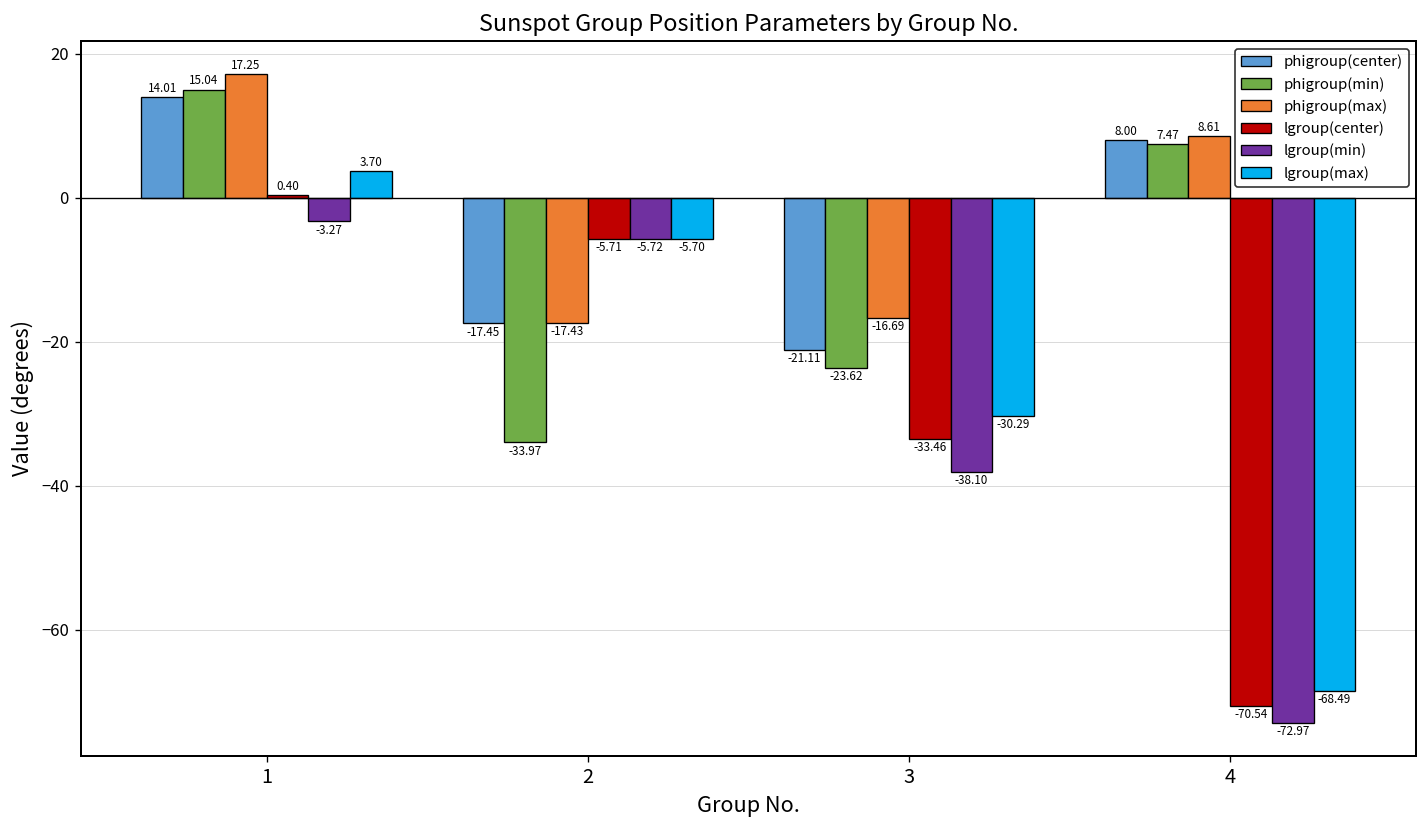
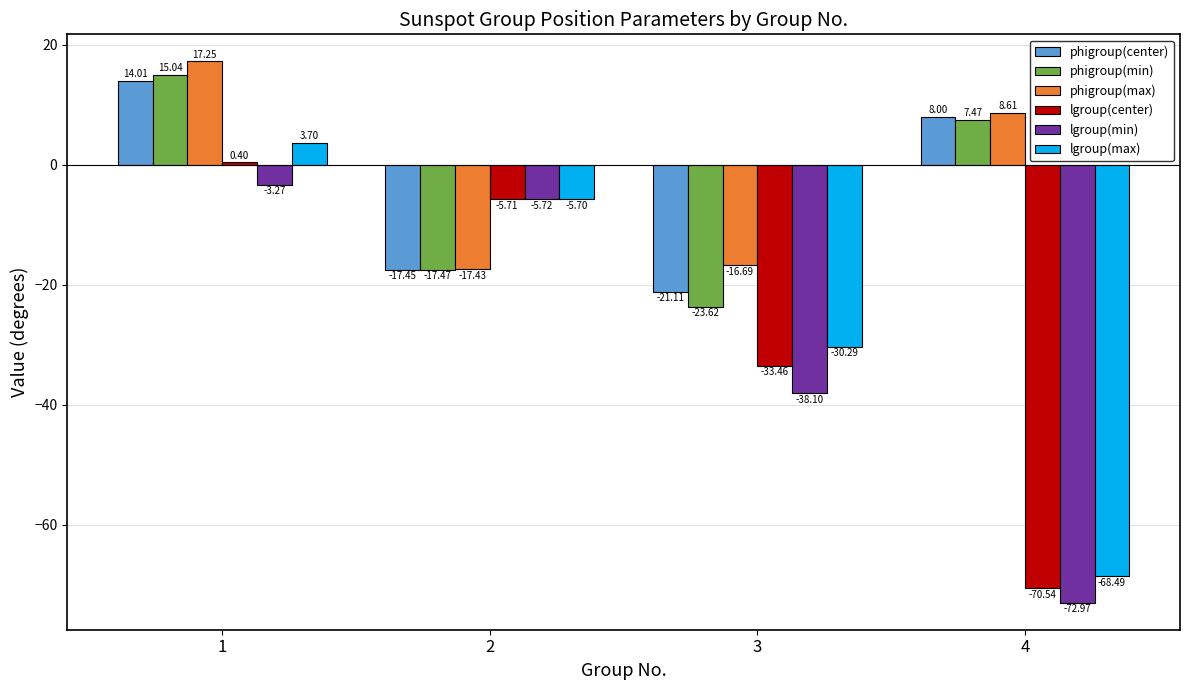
  {
    "phigroup(center)": {
      "1": 14.01,
      "2": -17.45,
      "3": -21.11,
      "4": 8.00
    },
    "phigroup(min)": {
      "1": 15.04,
-     "2": -33.97,
+     "2": -17.47,
      "3": -23.62,
      "4": 7.47
    },
    "phigroup(max)": {
      "1": 17.25,
      "2": -17.43,
      "3": -16.69,
      "4": 8.61
    },
    "lgroup(center)": {
      "1": 0.40,
      "2": -5.71,
      "3": -33.46,
      "4": -70.54
    },
    "lgroup(min)": {
      "1": -3.27,
      "2": -5.72,
      "3": -38.10,
      "4": -72.97
    },
    "lgroup(max)": {
      "1": 3.70,
      "2": -5.70,
      "3": -30.29,
      "4": -68.49
    }
  }
